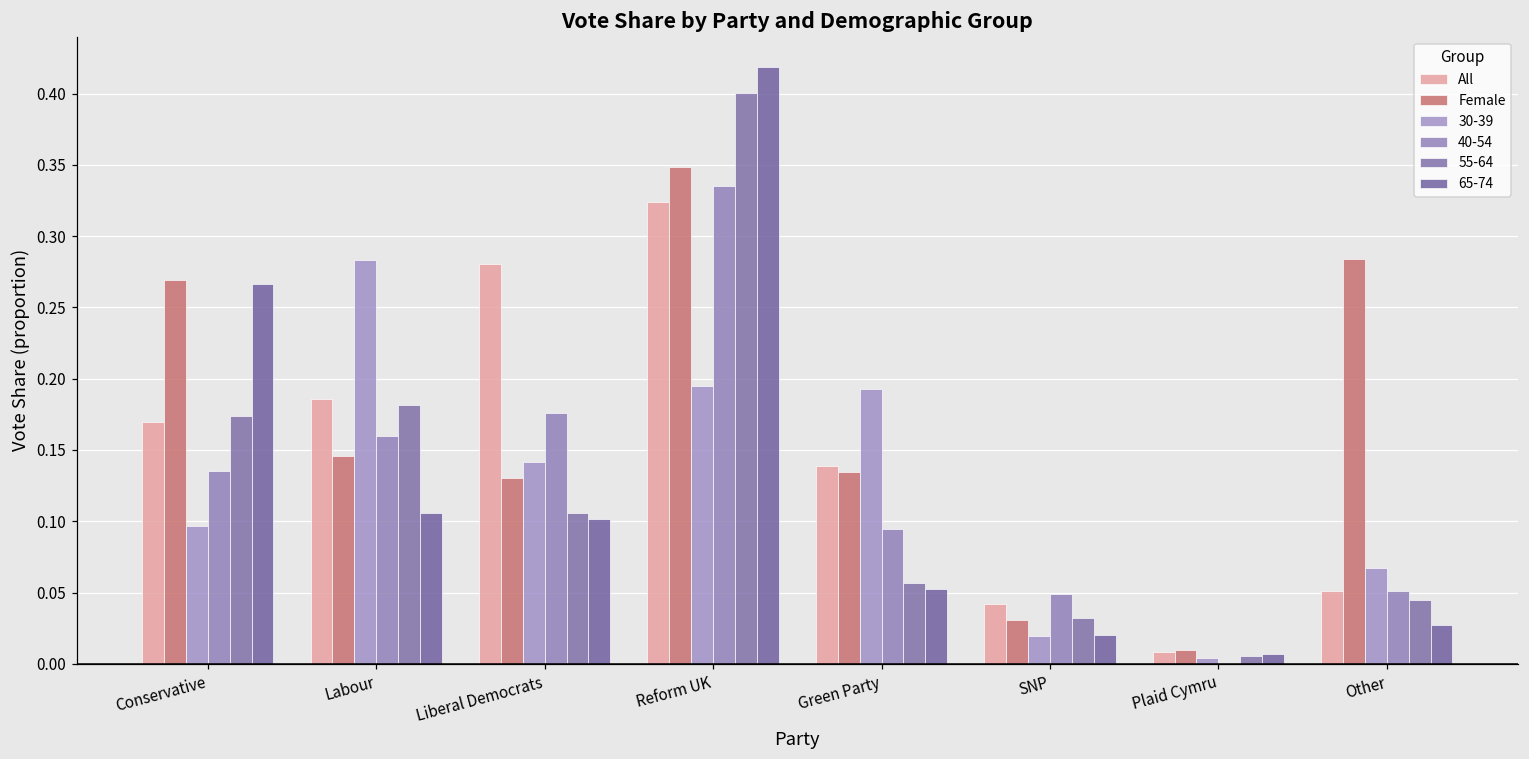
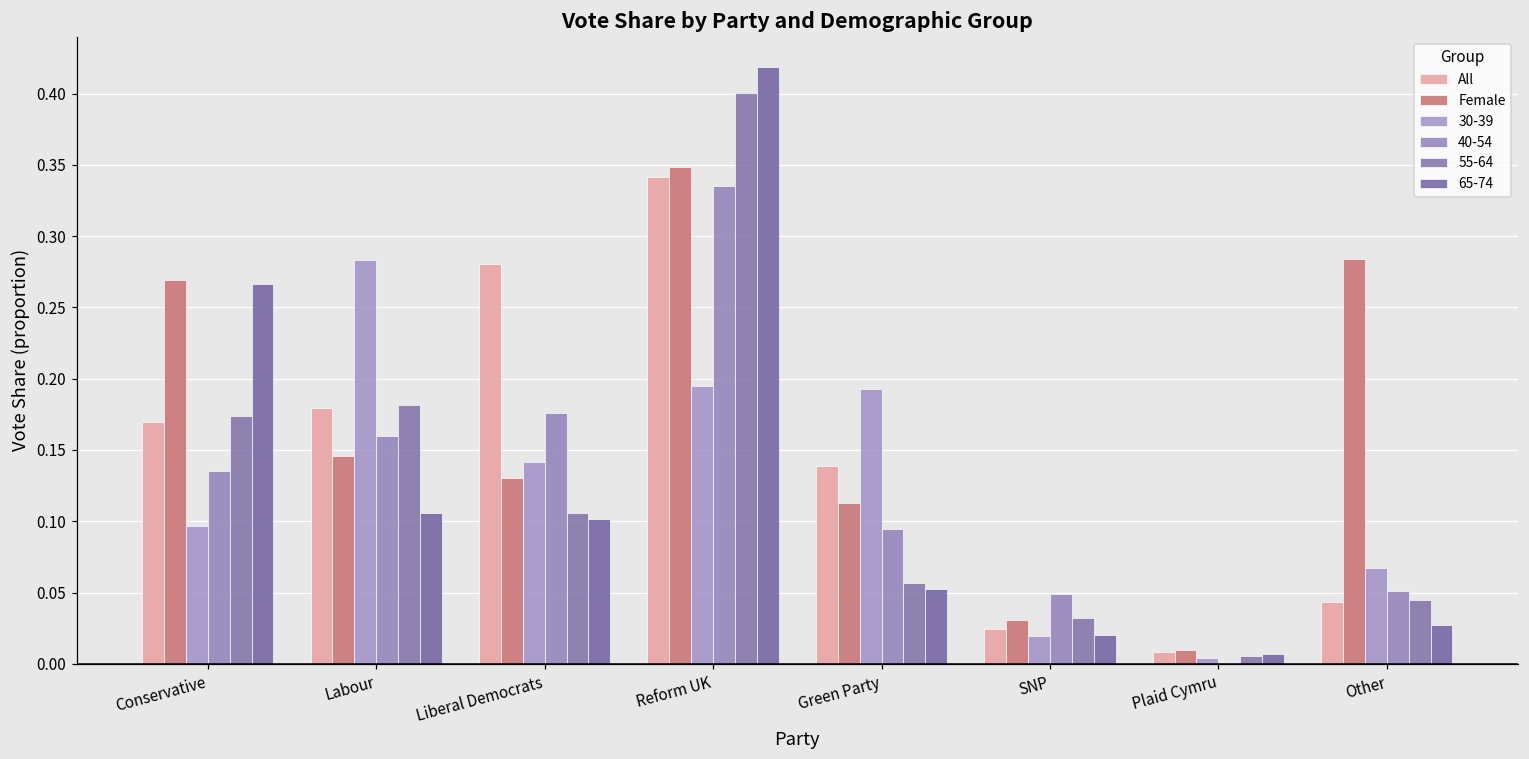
  {
    "All": {
      "Conservative": 0.169,
-     "Labour": 0.185,
+     "Labour": 0.179,
      "Liberal Democrats": 0.280,
-     "Reform UK": 0.324,
+     "Reform UK": 0.342,
      "Green Party": 0.139,
-     "SNP": 0.042,
+     "SNP": 0.025,
      "Plaid Cymru": 0.008,
-     "Other": 0.051
+     "Other": 0.044
    },
    "Female": {
      "Conservative": 0.269,
      "Labour": 0.146,
      "Liberal Democrats": 0.131,
      "Reform UK": 0.348,
-     "Green Party": 0.135,
+     "Green Party": 0.112,
      "SNP": 0.031,
      "Plaid Cymru": 0.010,
      "Other": 0.284
    }
  }
